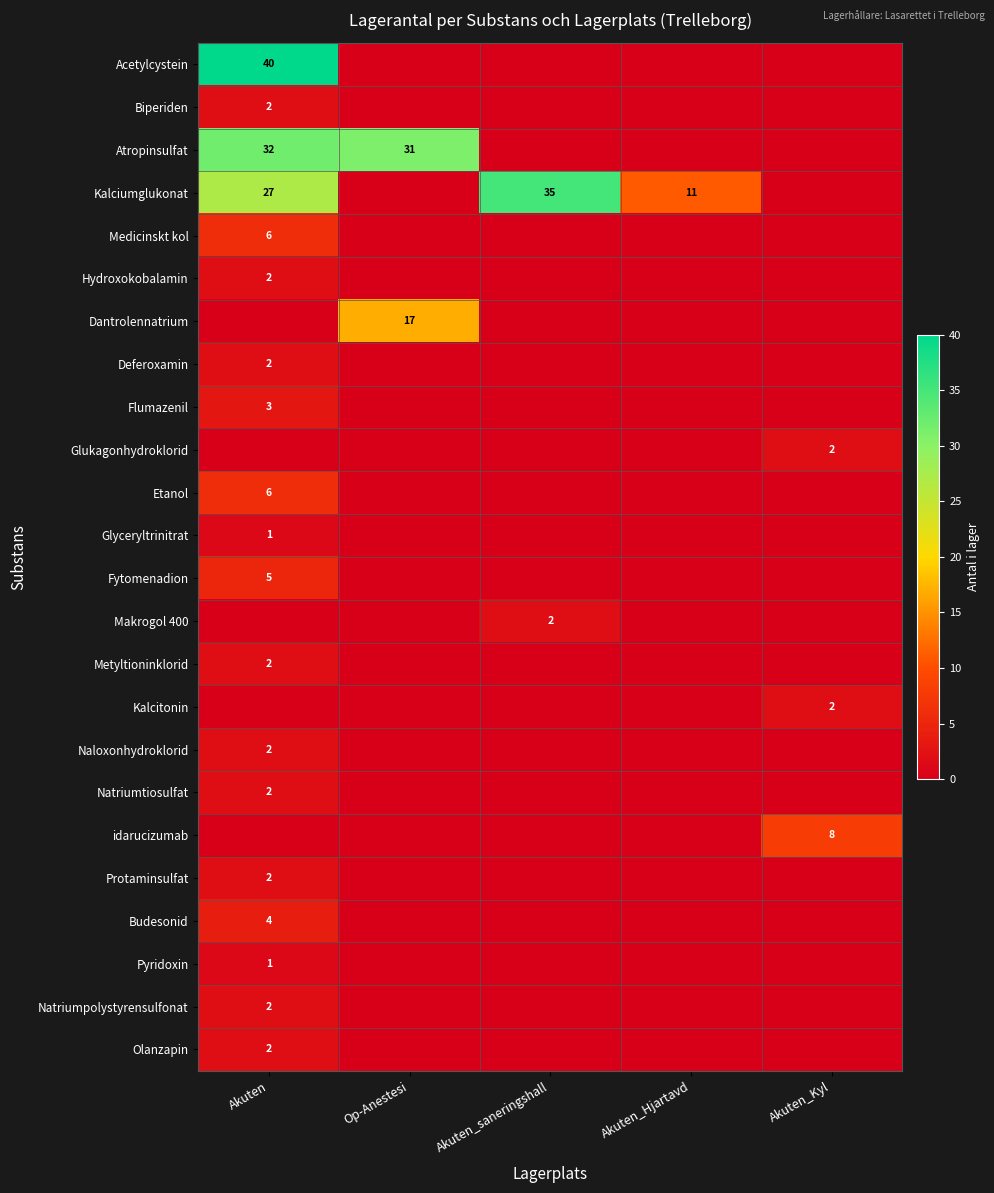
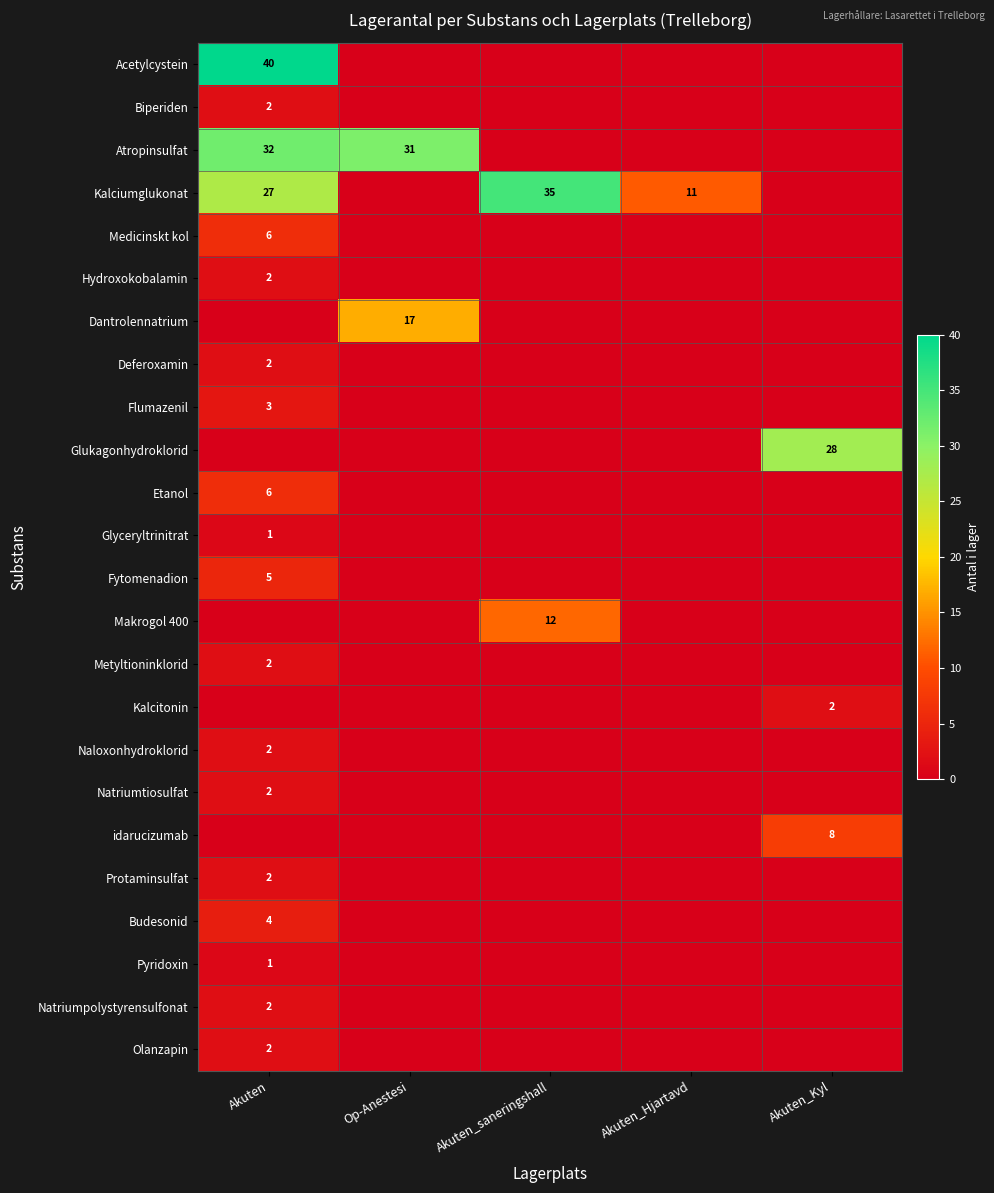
  {
    "Acetylcystein": {
      "Akuten": 40
    },
    "Biperiden": {
      "Akuten": 2
    },
    "Atropinsulfat": {
      "Akuten": 32,
      "Op-Anestesi": 31
    },
    "Kalciumglukonat": {
      "Akuten": 27,
      "Akuten_saneringshall": 35,
      "Akuten_Hjartavd": 11
    },
    "Medicinskt kol": {
      "Akuten": 6
    },
    "Hydroxokobalamin": {
      "Akuten": 2
    },
    "Dantrolennatrium": {
      "Op-Anestesi": 17
    },
    "Deferoxamin": {
      "Akuten": 2
    },
    "Flumazenil": {
      "Akuten": 3
    },
    "Glukagonhydroklorid": {
-     "Akuten_Kyl": 2
+     "Akuten_Kyl": 28
    },
    "Etanol": {
      "Akuten": 6
    },
    "Glyceryltrinitrat": {
      "Akuten": 1
    },
    "Fytomenadion": {
      "Akuten": 5
    },
    "Makrogol 400": {
-     "Akuten_saneringshall": 2
+     "Akuten_saneringshall": 12
    },
    "Metyltioninklorid": {
      "Akuten": 2
    },
    "Kalcitonin": {
      "Akuten_Kyl": 2
    },
    "Naloxonhydroklorid": {
      "Akuten": 2
    },
    "Natriumtiosulfat": {
      "Akuten": 2
    },
    "idarucizumab": {
      "Akuten_Kyl": 8
    },
    "Protaminsulfat": {
      "Akuten": 2
    },
    "Budesonid": {
      "Akuten": 4
    },
    "Pyridoxin": {
      "Akuten": 1
    },
    "Natriumpolystyrensulfonat": {
      "Akuten": 2
    },
    "Olanzapin": {
      "Akuten": 2
    }
  }
